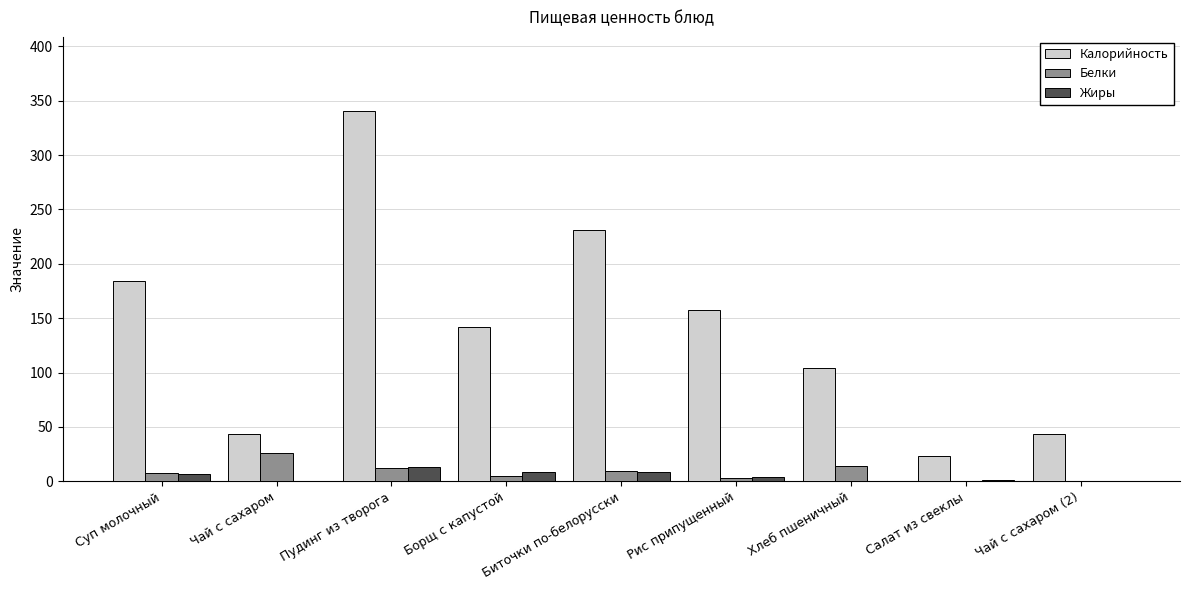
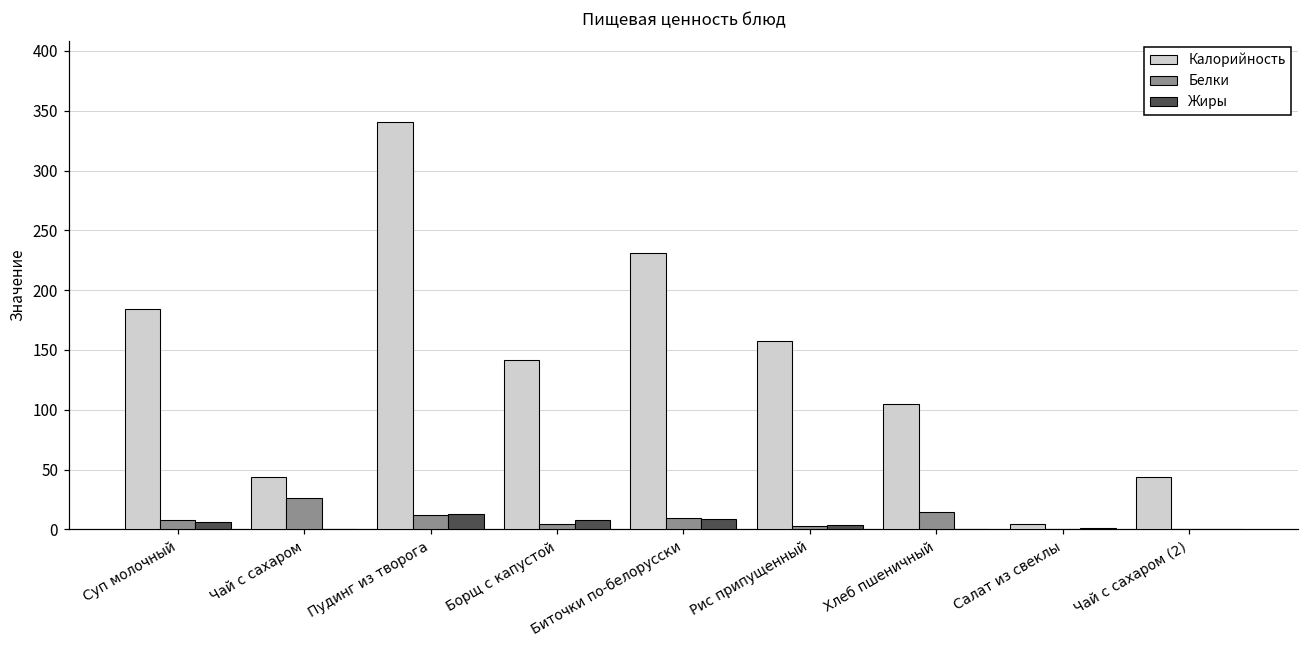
  {
    "Калорийность": {
      "Суп молочный": 184,
      "Чай с сахаром": 44,
      "Пудинг из творога": 341,
      "Борщ с капустой": 142,
      "Биточки по-белорусски": 231,
      "Рис припущенный": 158,
      "Хлеб пшеничный": 105,
-     "Салат из свеклы": 23,
+     "Салат из свеклы": 4,
      "Чай с сахаром (2)": 44
    },
    "Белки": {
      "Суп молочный": 7,
      "Чай с сахаром": 26,
      "Пудинг из творога": 12,
      "Борщ с капустой": 5,
      "Биточки по-белорусски": 10,
      "Рис припущенный": 3,
      "Хлеб пшеничный": 14
    },
    "Жиры": {
      "Суп молочный": 7,
      "Пудинг из творога": 13,
      "Борщ с капустой": 8,
      "Биточки по-белорусски": 9,
      "Рис припущенный": 4
    }
  }
